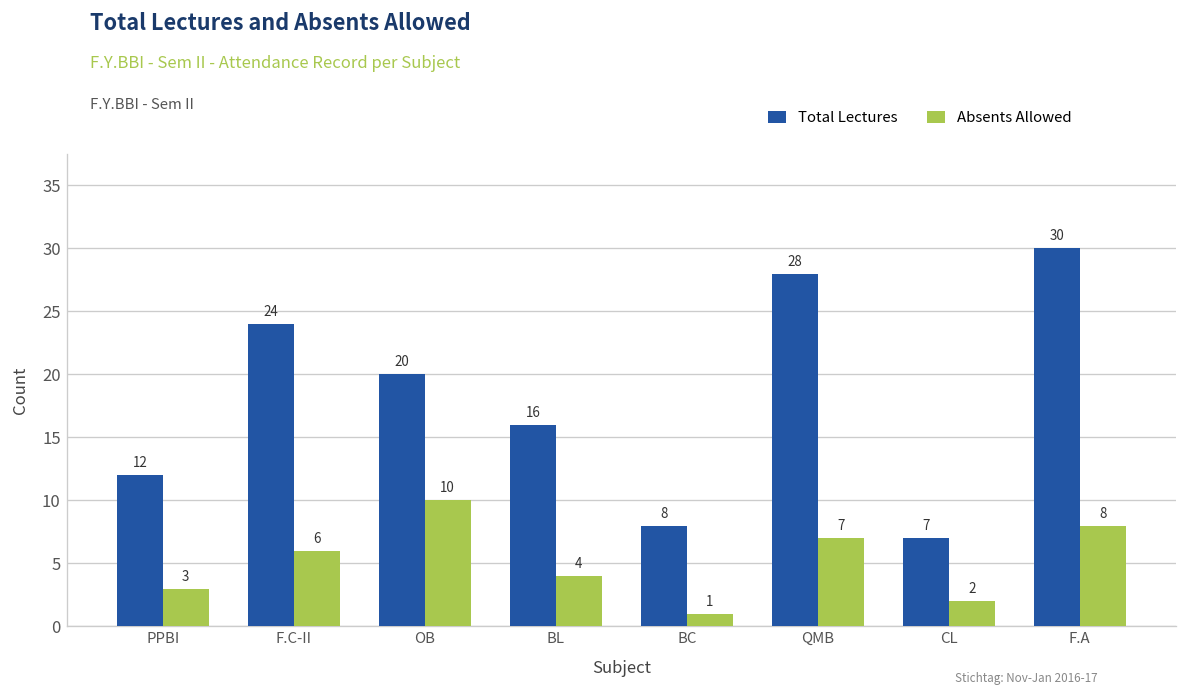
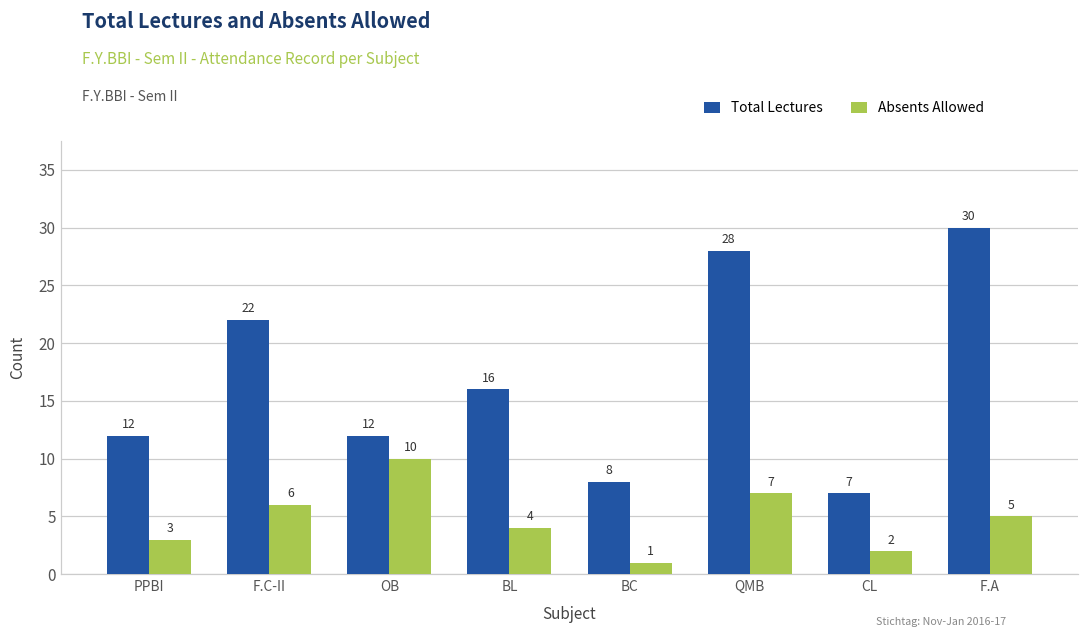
  {
    "Total Lectures": {
      "PPBI": 12,
-     "F.C-II": 24,
-     "OB": 20,
+     "F.C-II": 22,
+     "OB": 12,
      "BL": 16,
      "BC": 8,
      "QMB": 28,
      "CL": 7,
      "F.A": 30
    },
    "Absents Allowed": {
      "PPBI": 3,
      "F.C-II": 6,
      "OB": 10,
      "BL": 4,
      "BC": 1,
      "QMB": 7,
      "CL": 2,
-     "F.A": 8
+     "F.A": 5
    }
  }
